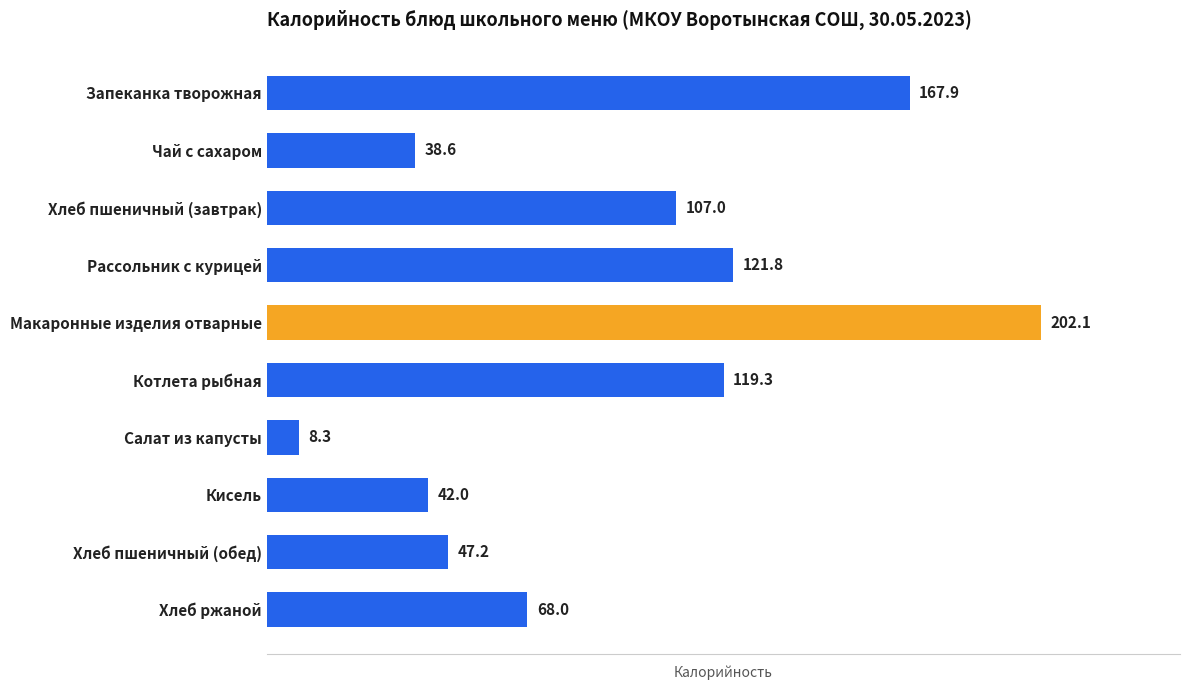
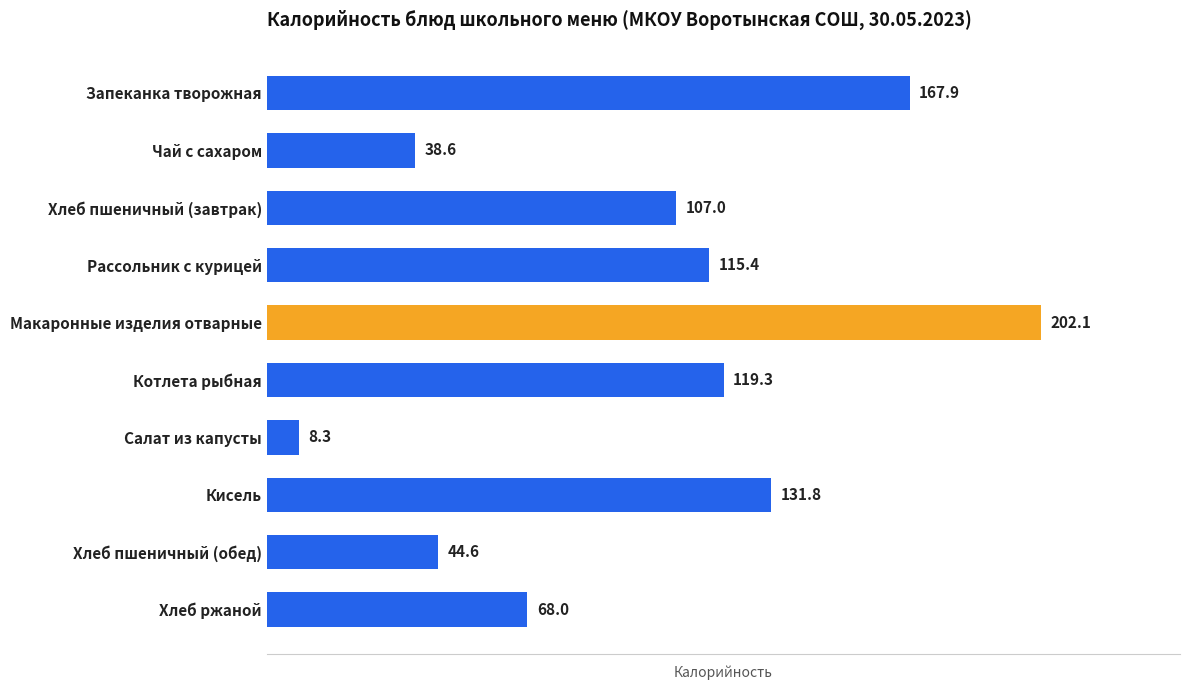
  {
    "Запеканка творожная": 167.9,
    "Чай с сахаром": 38.6,
    "Хлеб пшеничный (завтрак)": 107.0,
-   "Рассольник с курицей": 121.8,
+   "Рассольник с курицей": 115.4,
    "Макаронные изделия отварные": 202.1,
    "Котлета рыбная": 119.3,
    "Салат из капусты": 8.3,
-   "Кисель": 42.0,
-   "Хлеб пшеничный (обед)": 47.2,
+   "Кисель": 131.8,
+   "Хлеб пшеничный (обед)": 44.6,
    "Хлеб ржаной": 68.0
  }
